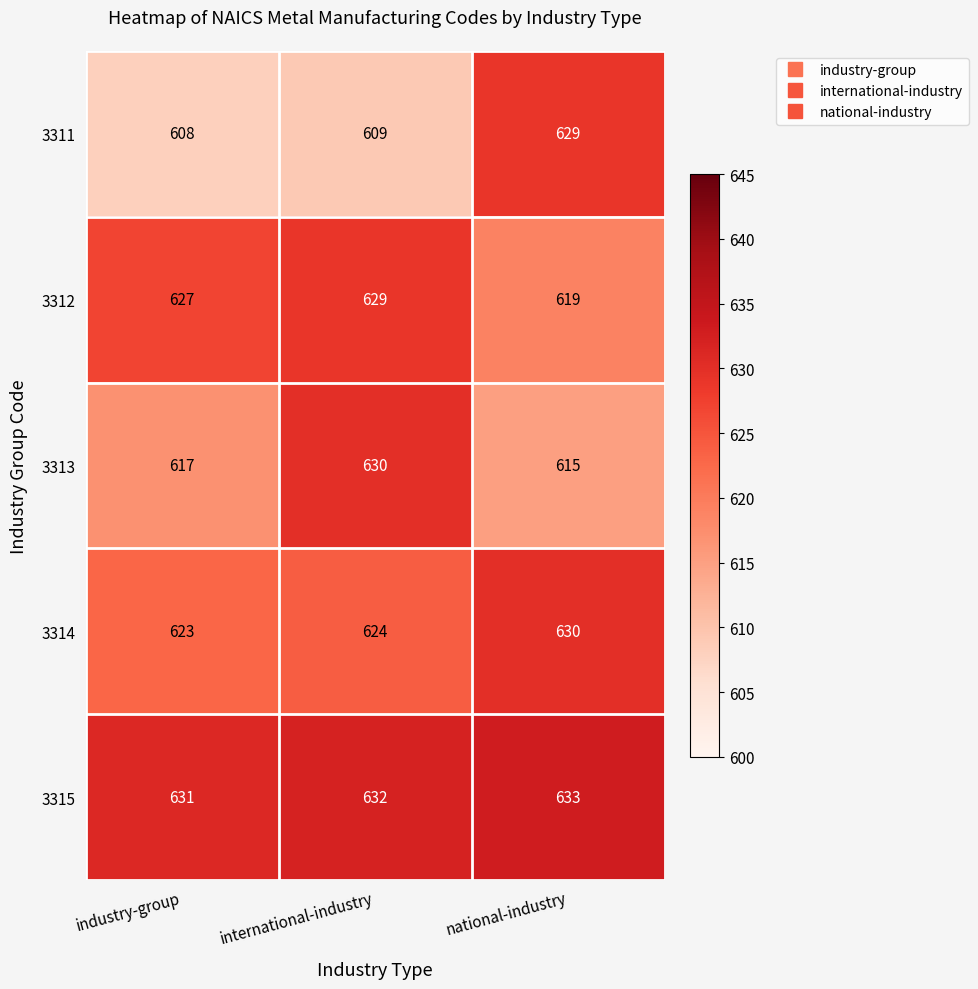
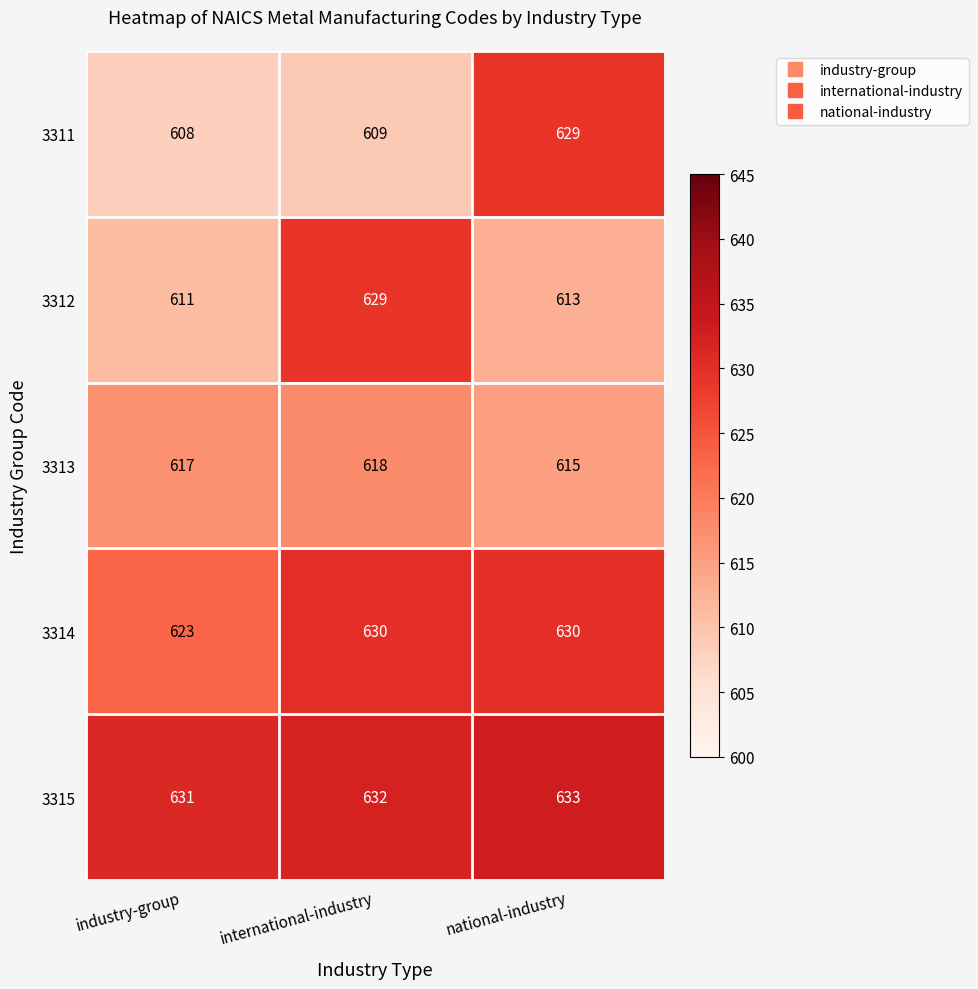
  {
    "3311": {
      "industry-group": 608,
      "international-industry": 609,
      "national-industry": 629
    },
    "3312": {
-     "industry-group": 627,
+     "industry-group": 611,
      "international-industry": 629,
-     "national-industry": 619
+     "national-industry": 613
    },
    "3313": {
      "industry-group": 617,
-     "international-industry": 630,
+     "international-industry": 618,
      "national-industry": 615
    },
    "3314": {
      "industry-group": 623,
-     "international-industry": 624,
+     "international-industry": 630,
      "national-industry": 630
    },
    "3315": {
      "industry-group": 631,
      "international-industry": 632,
      "national-industry": 633
    }
  }
